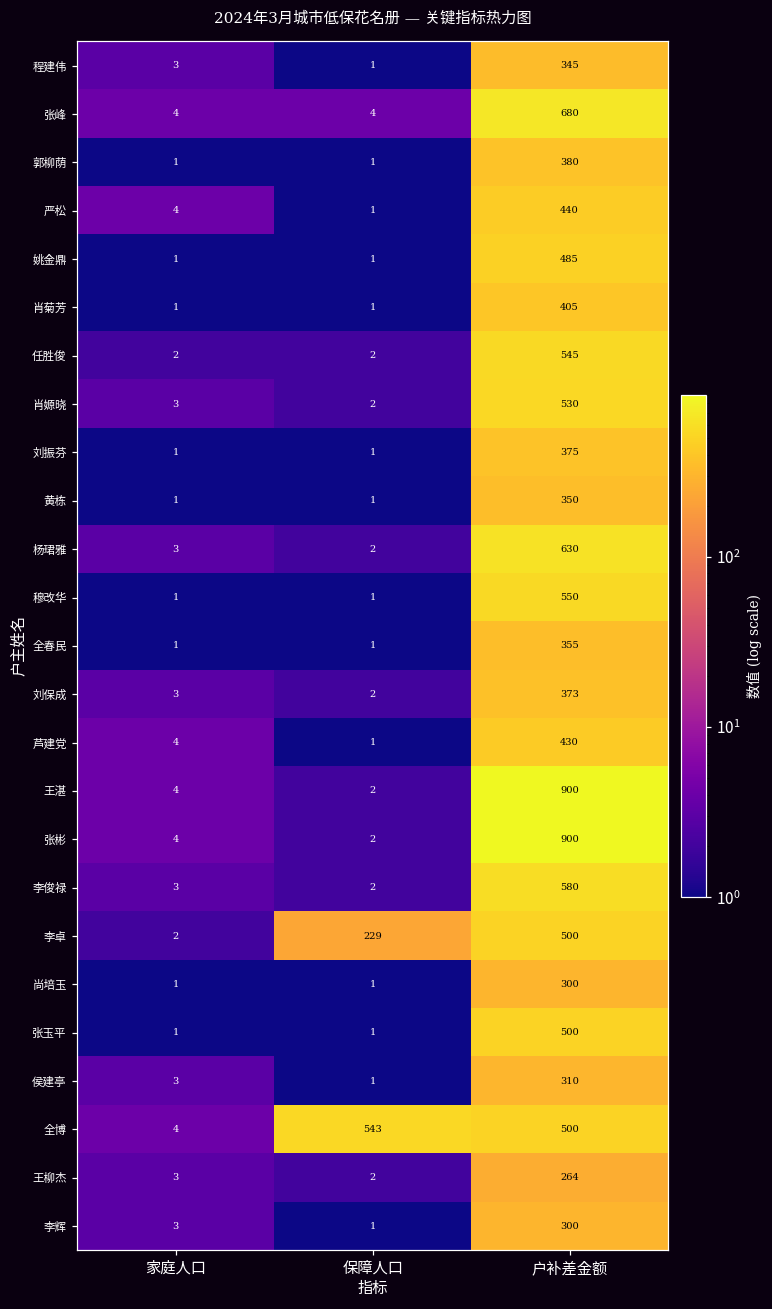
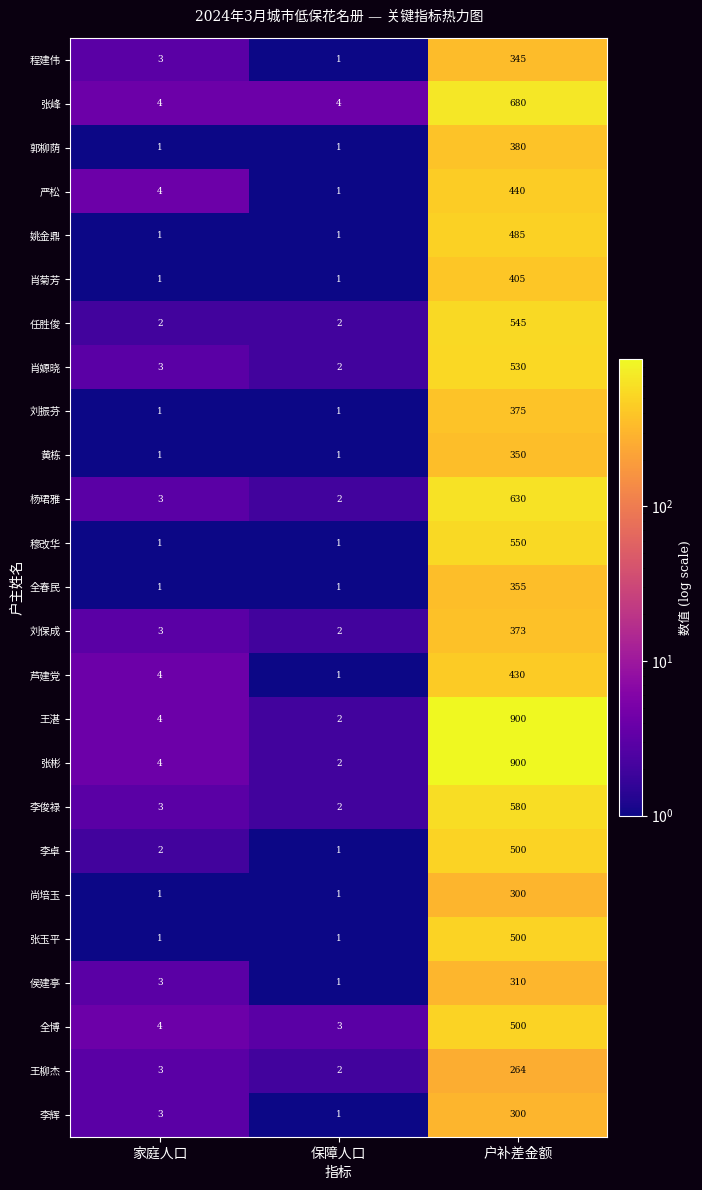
  {
    "程建伟": {
      "家庭人口": 3,
      "保障人口": 1,
      "户补差金额": 345
    },
    "张峰": {
      "家庭人口": 4,
      "保障人口": 4,
      "户补差金额": 680
    },
    "郭柳荫": {
      "家庭人口": 1,
      "保障人口": 1,
      "户补差金额": 380
    },
    "严松": {
      "家庭人口": 4,
      "保障人口": 1,
      "户补差金额": 440
    },
    "姚金鼎": {
      "家庭人口": 1,
      "保障人口": 1,
      "户补差金额": 485
    },
    "肖菊芳": {
      "家庭人口": 1,
      "保障人口": 1,
      "户补差金额": 405
    },
    "任胜俊": {
      "家庭人口": 2,
      "保障人口": 2,
      "户补差金额": 545
    },
    "肖嫄晓": {
      "家庭人口": 3,
      "保障人口": 2,
      "户补差金额": 530
    },
    "刘振芬": {
      "家庭人口": 1,
      "保障人口": 1,
      "户补差金额": 375
    },
    "黄栋": {
      "家庭人口": 1,
      "保障人口": 1,
      "户补差金额": 350
    },
    "杨珺雅": {
      "家庭人口": 3,
      "保障人口": 2,
      "户补差金额": 630
    },
    "穆改华": {
      "家庭人口": 1,
      "保障人口": 1,
      "户补差金额": 550
    },
    "全春民": {
      "家庭人口": 1,
      "保障人口": 1,
      "户补差金额": 355
    },
    "刘保成": {
      "家庭人口": 3,
      "保障人口": 2,
      "户补差金额": 373
    },
    "芦建党": {
      "家庭人口": 4,
      "保障人口": 1,
      "户补差金额": 430
    },
    "王湛": {
      "家庭人口": 4,
      "保障人口": 2,
      "户补差金额": 900
    },
    "张彬": {
      "家庭人口": 4,
      "保障人口": 2,
      "户补差金额": 900
    },
    "李俊禄": {
      "家庭人口": 3,
      "保障人口": 2,
      "户补差金额": 580
    },
    "李卓": {
      "家庭人口": 2,
-     "保障人口": 229,
+     "保障人口": 1,
      "户补差金额": 500
    },
    "尚培玉": {
      "家庭人口": 1,
      "保障人口": 1,
      "户补差金额": 300
    },
    "张玉平": {
      "家庭人口": 1,
      "保障人口": 1,
      "户补差金额": 500
    },
    "侯建亭": {
      "家庭人口": 3,
      "保障人口": 1,
      "户补差金额": 310
    },
    "全博": {
      "家庭人口": 4,
-     "保障人口": 543,
+     "保障人口": 3,
      "户补差金额": 500
    },
    "王柳杰": {
      "家庭人口": 3,
      "保障人口": 2,
      "户补差金额": 264
    },
    "李辉": {
      "家庭人口": 3,
      "保障人口": 1,
      "户补差金额": 300
    }
  }
